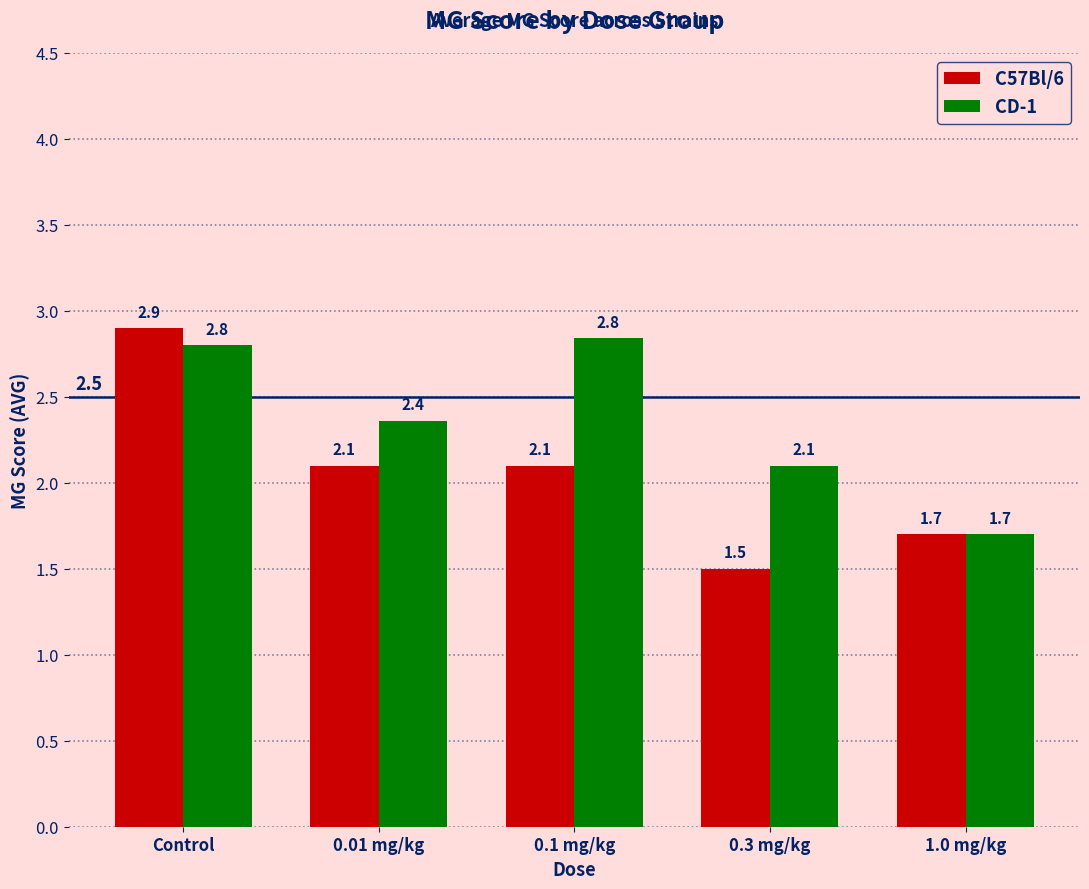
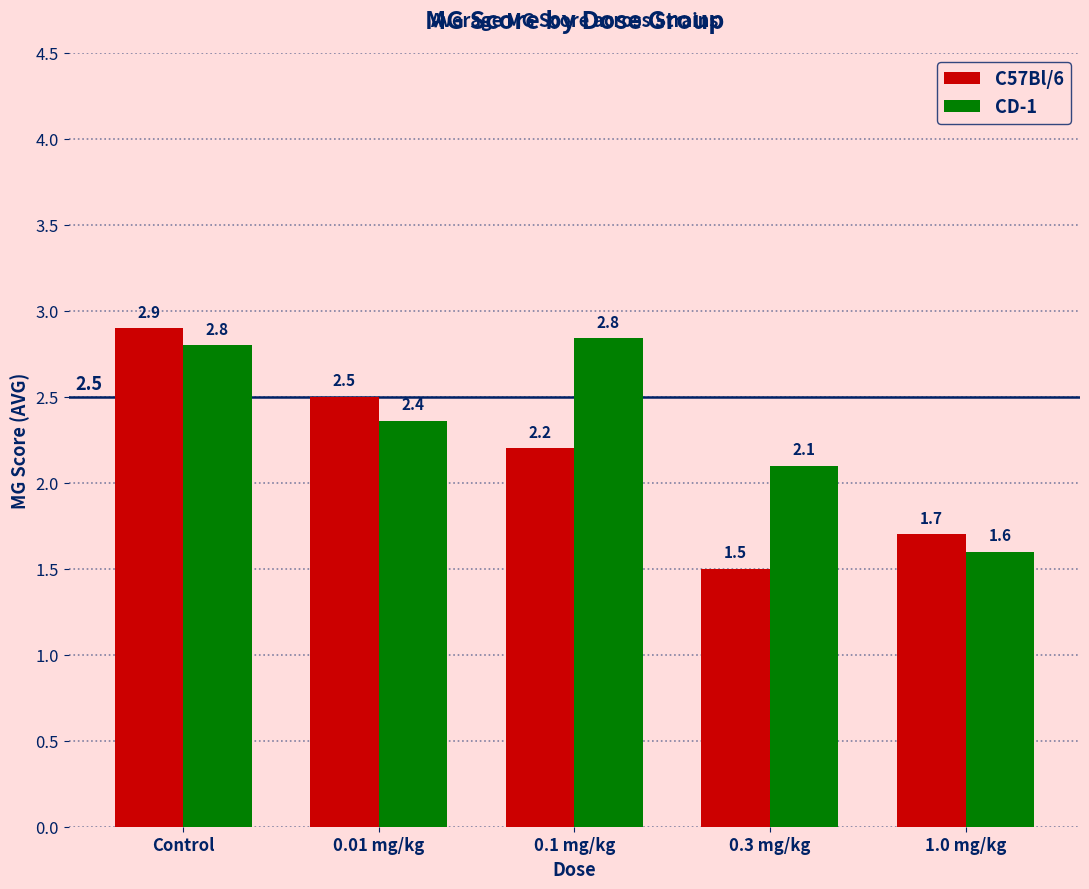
  {
    "C57Bl/6": {
      "Control": 2.9,
-     "0.01 mg/kg": 2.1,
-     "0.1 mg/kg": 2.1,
+     "0.01 mg/kg": 2.5,
+     "0.1 mg/kg": 2.2,
      "0.3 mg/kg": 1.5,
      "1.0 mg/kg": 1.7
    },
    "CD-1": {
      "Control": 2.8,
      "0.01 mg/kg": 2.4,
      "0.1 mg/kg": 2.8,
      "0.3 mg/kg": 2.1,
-     "1.0 mg/kg": 1.7
+     "1.0 mg/kg": 1.6
    }
  }
